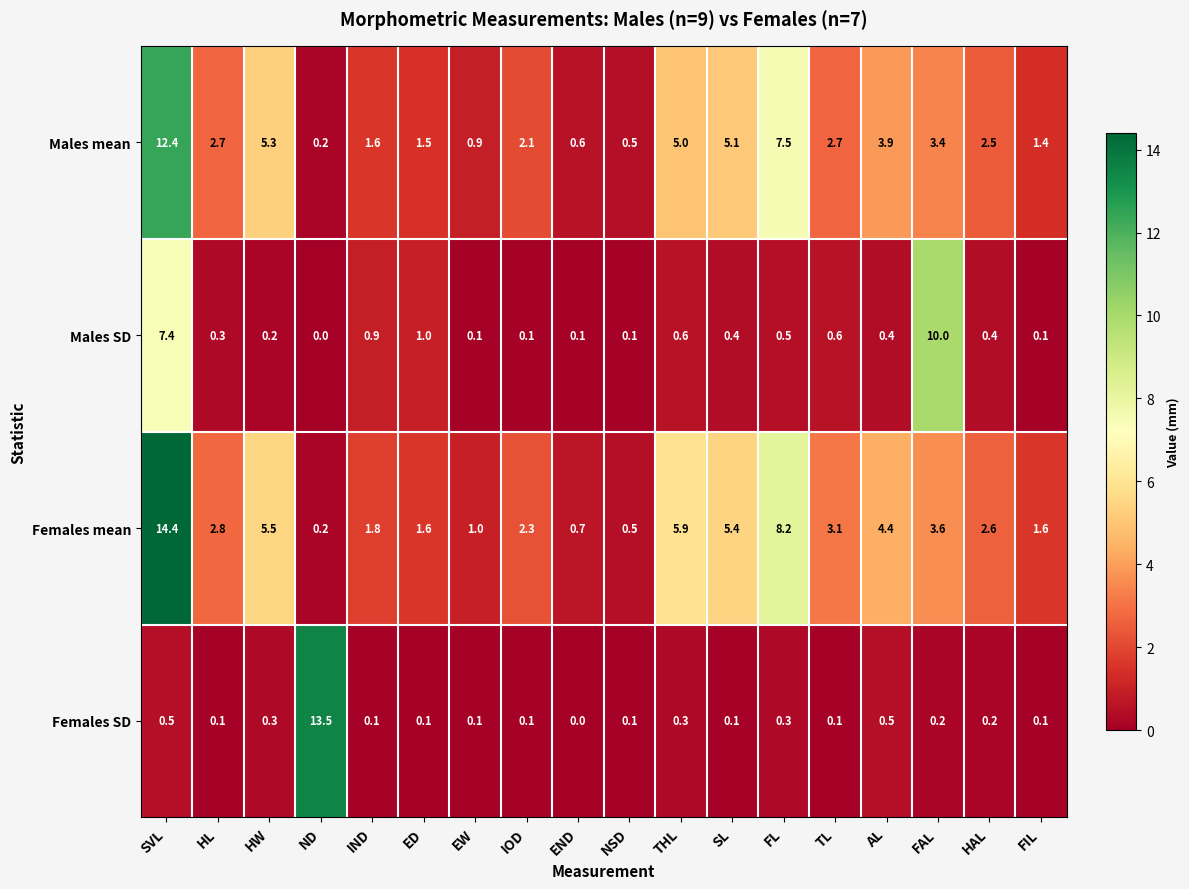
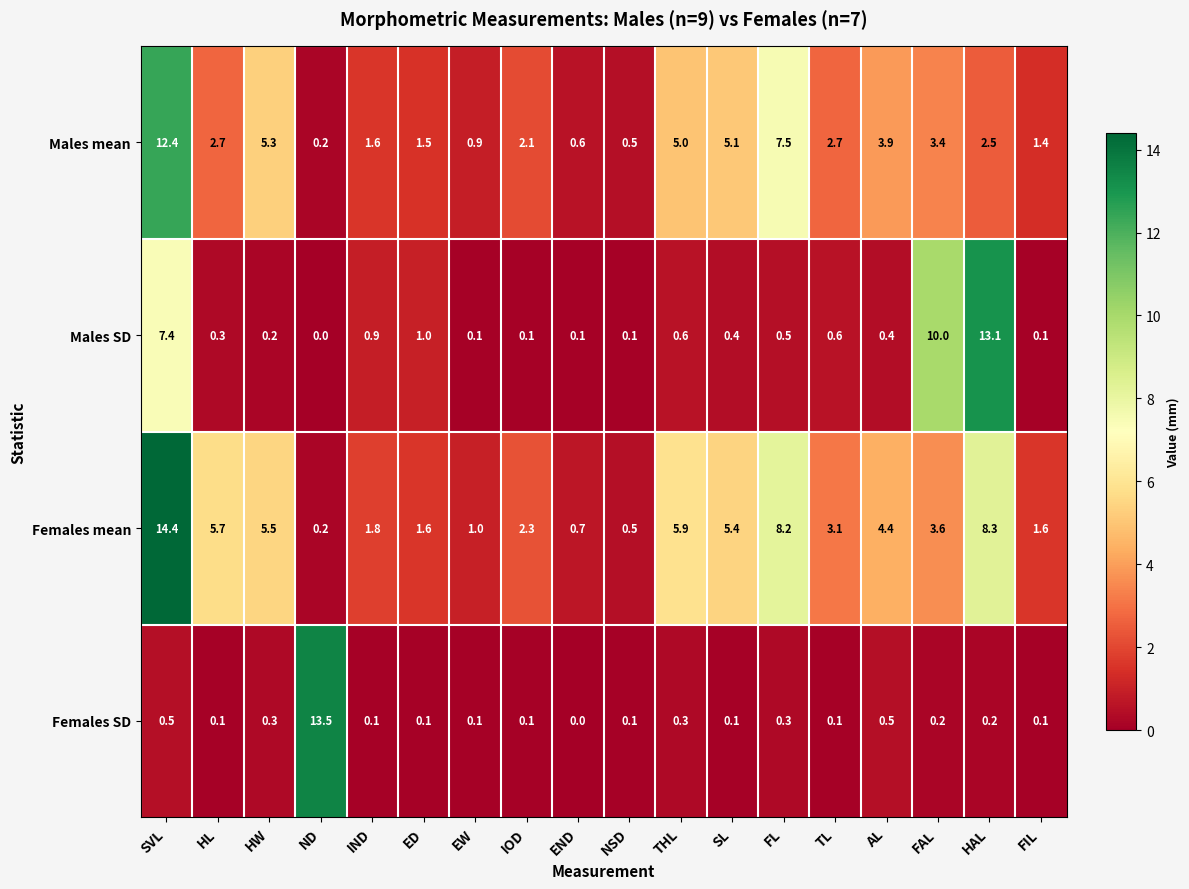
  {
    "Males mean": {
      "SVL": 12.4,
      "HL": 2.7,
      "HW": 5.3,
      "ND": 0.2,
      "IND": 1.6,
      "ED": 1.5,
      "EW": 0.9,
      "IOD": 2.1,
      "END": 0.6,
      "NSD": 0.5,
      "THL": 5.0,
      "SL": 5.1,
      "FL": 7.5,
      "TL": 2.7,
      "AL": 3.9,
      "FAL": 3.4,
      "HAL": 2.5,
      "FIL": 1.4
    },
    "Males SD": {
      "SVL": 7.4,
      "HL": 0.3,
      "HW": 0.2,
      "ND": 0.0,
      "IND": 0.9,
      "ED": 1.0,
      "EW": 0.1,
      "IOD": 0.1,
      "END": 0.1,
      "NSD": 0.1,
      "THL": 0.6,
      "SL": 0.4,
      "FL": 0.5,
      "TL": 0.6,
      "AL": 0.4,
      "FAL": 10.0,
-     "HAL": 0.4,
+     "HAL": 13.1,
      "FIL": 0.1
    },
    "Females mean": {
      "SVL": 14.4,
-     "HL": 2.8,
+     "HL": 5.7,
      "HW": 5.5,
      "ND": 0.2,
      "IND": 1.8,
      "ED": 1.6,
      "EW": 1.0,
      "IOD": 2.3,
      "END": 0.7,
      "NSD": 0.5,
      "THL": 5.9,
      "SL": 5.4,
      "FL": 8.2,
      "TL": 3.1,
      "AL": 4.4,
      "FAL": 3.6,
-     "HAL": 2.6,
+     "HAL": 8.3,
      "FIL": 1.6
    },
    "Females SD": {
      "SVL": 0.5,
      "HL": 0.1,
      "HW": 0.3,
      "ND": 13.5,
      "IND": 0.1,
      "ED": 0.1,
      "EW": 0.1,
      "IOD": 0.1,
      "END": 0.0,
      "NSD": 0.1,
      "THL": 0.3,
      "SL": 0.1,
      "FL": 0.3,
      "TL": 0.1,
      "AL": 0.5,
      "FAL": 0.2,
      "HAL": 0.2,
      "FIL": 0.1
    }
  }
